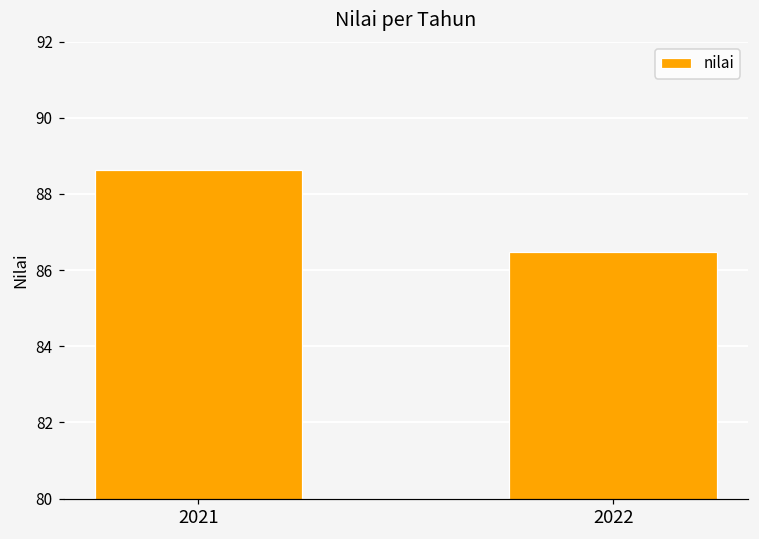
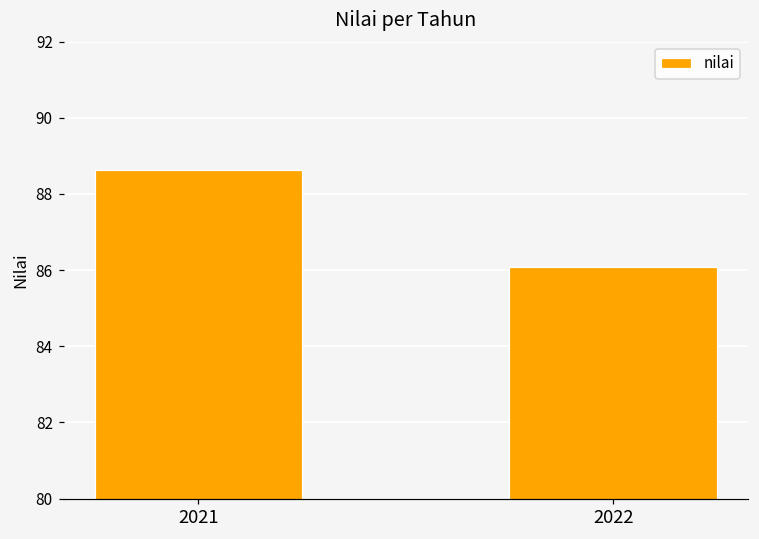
  {
    "2021": 88.6,
-   "2022": 86.5
+   "2022": 86.1
  }
